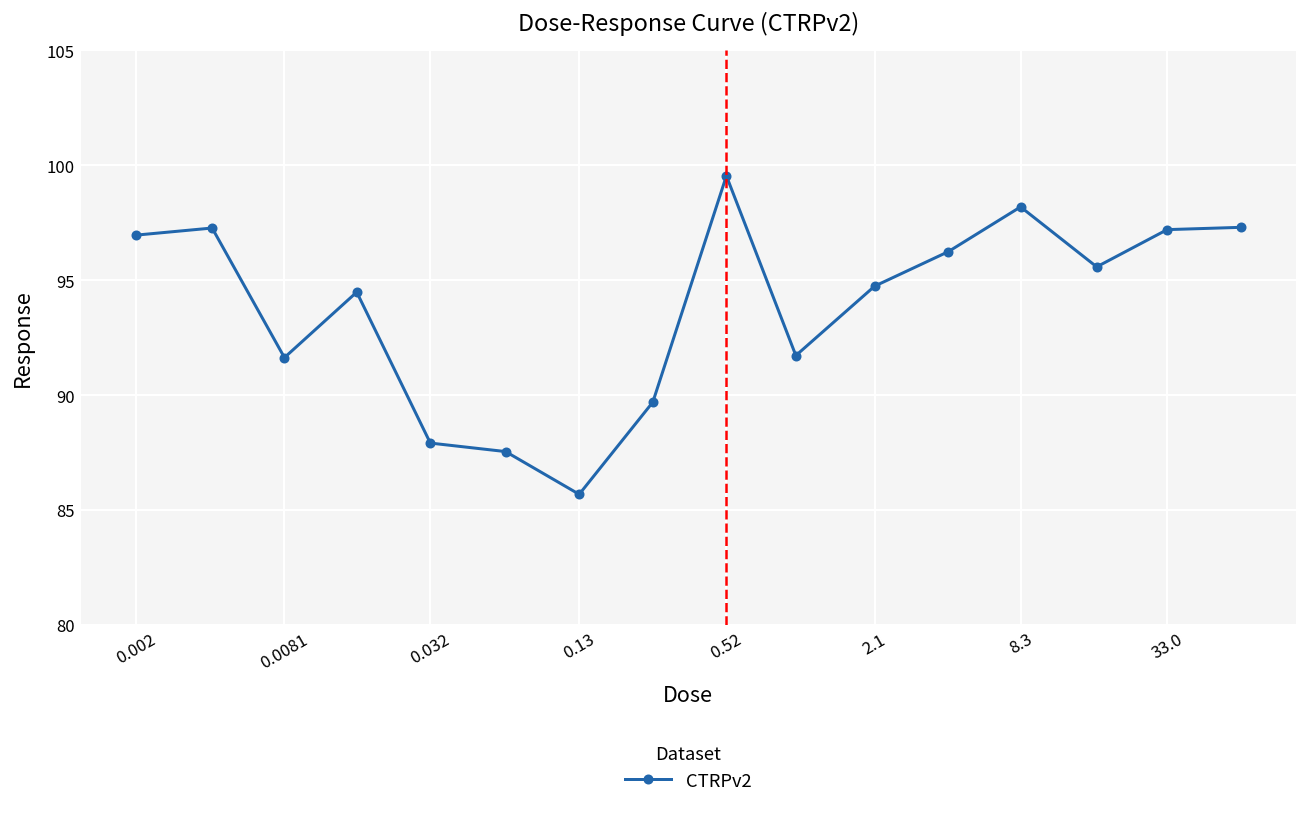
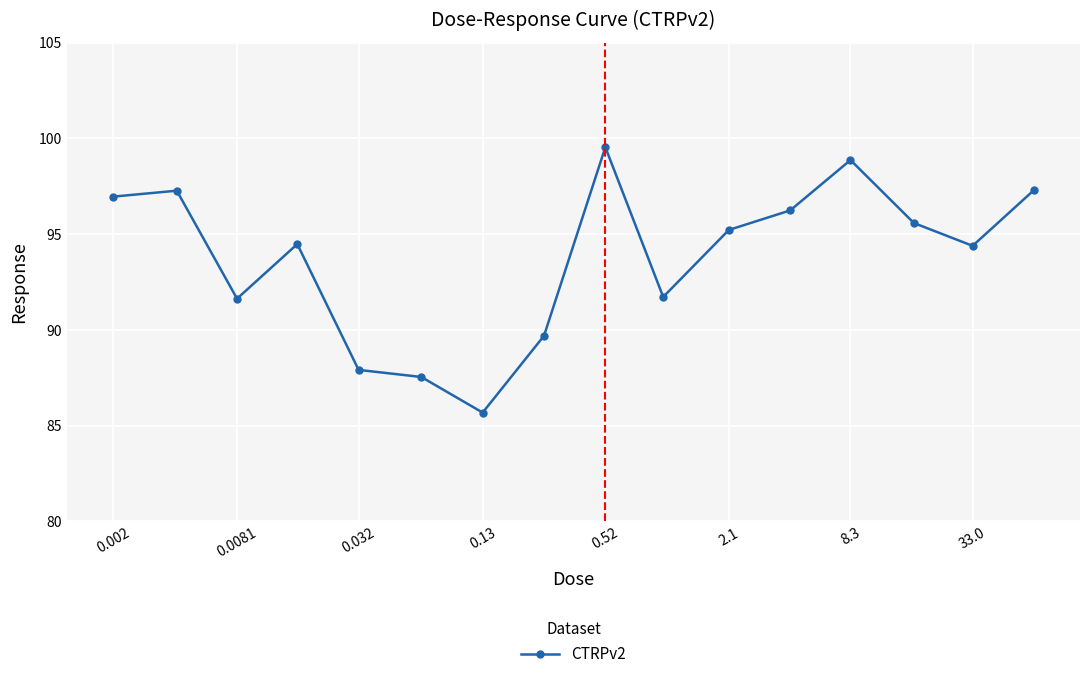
  {
    "0.002": 97.0,
    "0.0081": 91.6,
    "0.032": 87.9,
    "0.13": 85.7,
    "0.52": 99.5,
-   "2.1": 94.7,
-   "8.3": 98.2,
-   "33.0": 97.2
+   "2.1": 95.2,
+   "8.3": 98.9,
+   "33.0": 94.4
  }
